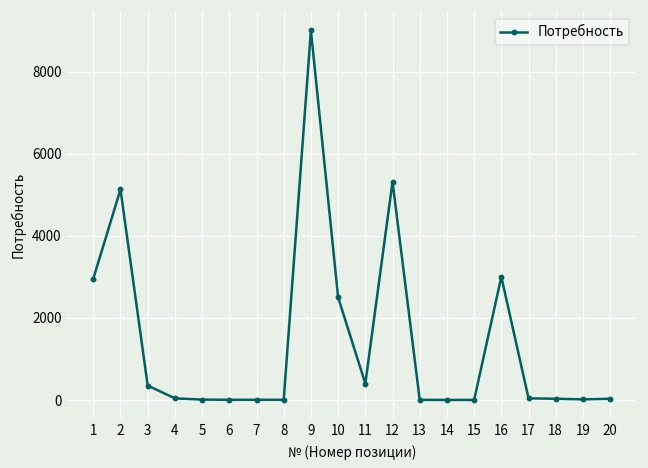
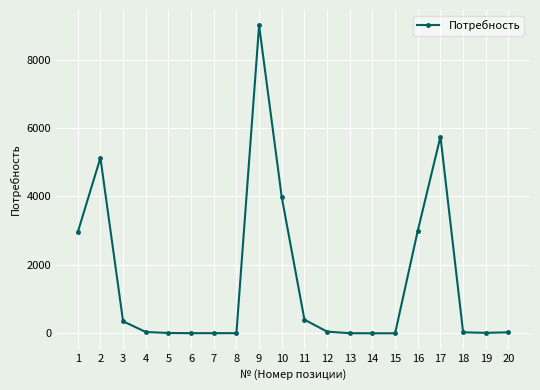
  {
    "1": 3000,
    "2": 5100,
    "3": 400,
    "4": 0,
    "5": 0,
    "6": 0,
    "7": 0,
    "8": 0,
    "9": 9000,
-   "10": 2500,
+   "10": 4000,
    "11": 400,
-   "12": 5300,
+   "12": 100,
    "13": 0,
    "14": 0,
    "15": 0,
    "16": 3000,
-   "17": 0,
+   "17": 5800,
    "18": 0,
    "19": 0,
    "20": 0
  }
